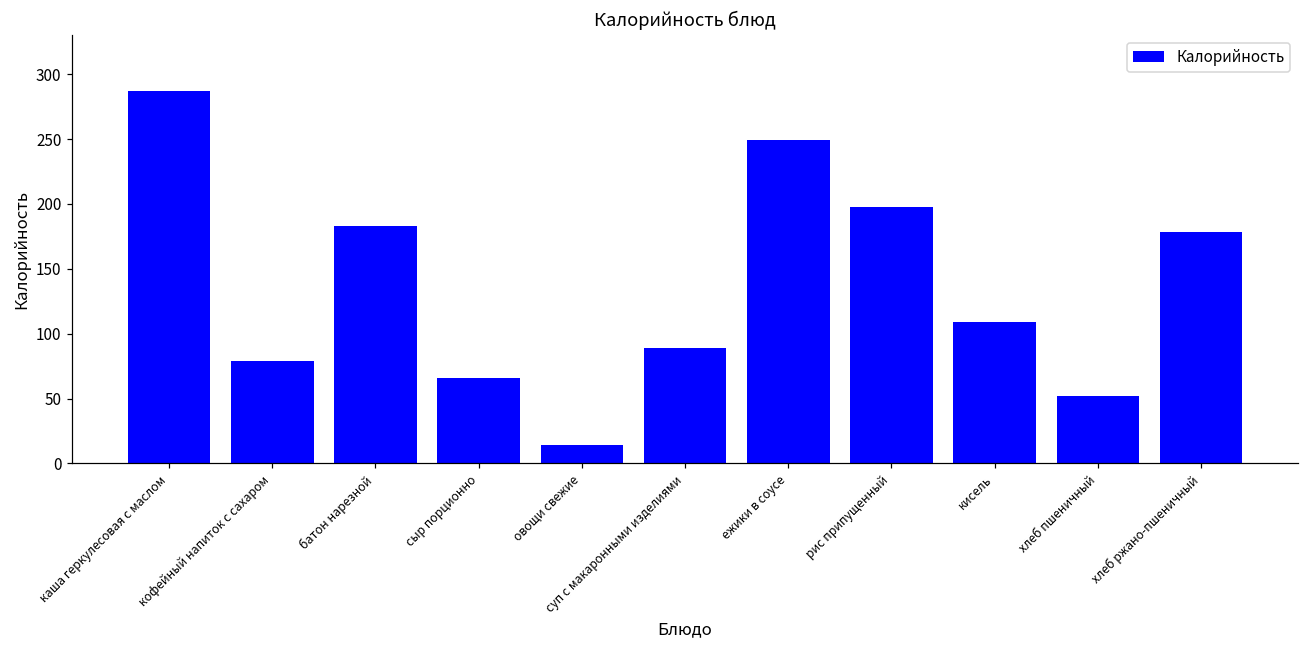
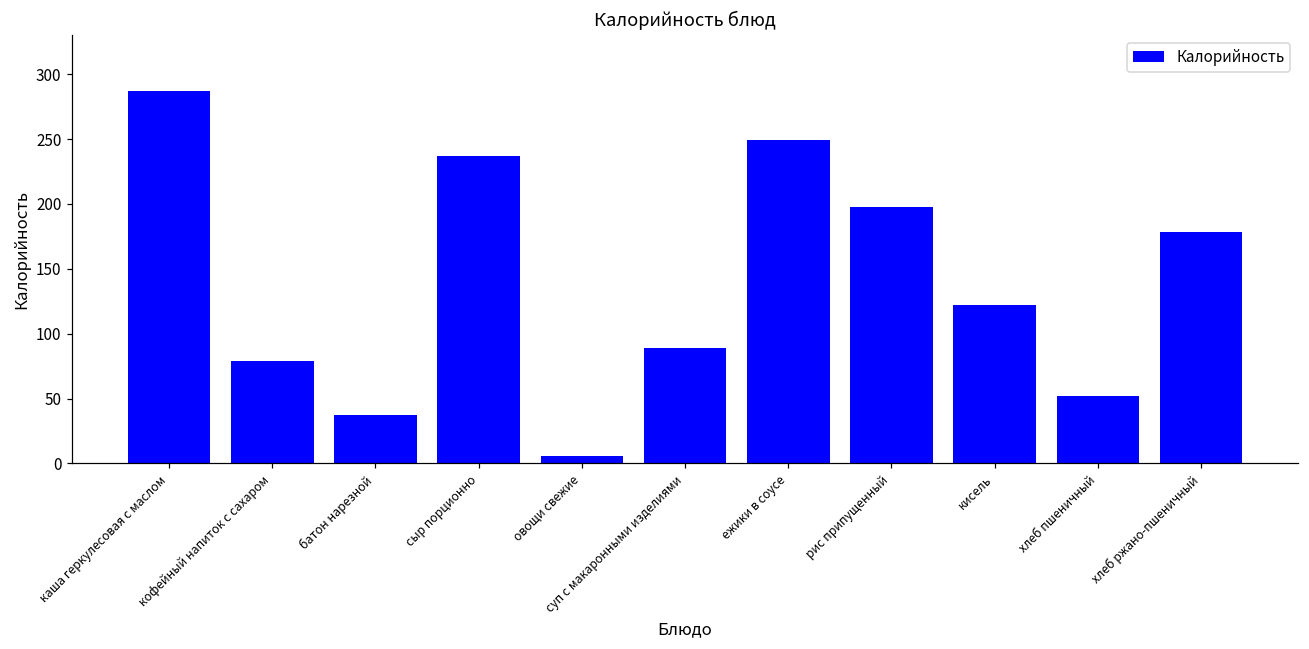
  {
    "каша геркулесовая с маслом": 287,
    "кофейный напиток с сахаром": 79,
-   "батон нарезной": 183,
-   "сыр порционно": 66,
-   "овощи свежие": 14,
+   "батон нарезной": 37,
+   "сыр порционно": 237,
+   "овощи свежие": 6,
    "суп с макаронными изделиями": 89,
    "ежики в соусе": 249,
    "рис припущенный": 198,
-   "кисель": 109,
+   "кисель": 122,
    "хлеб пшеничный": 52,
    "хлеб ржано-пшеничный": 178
  }
